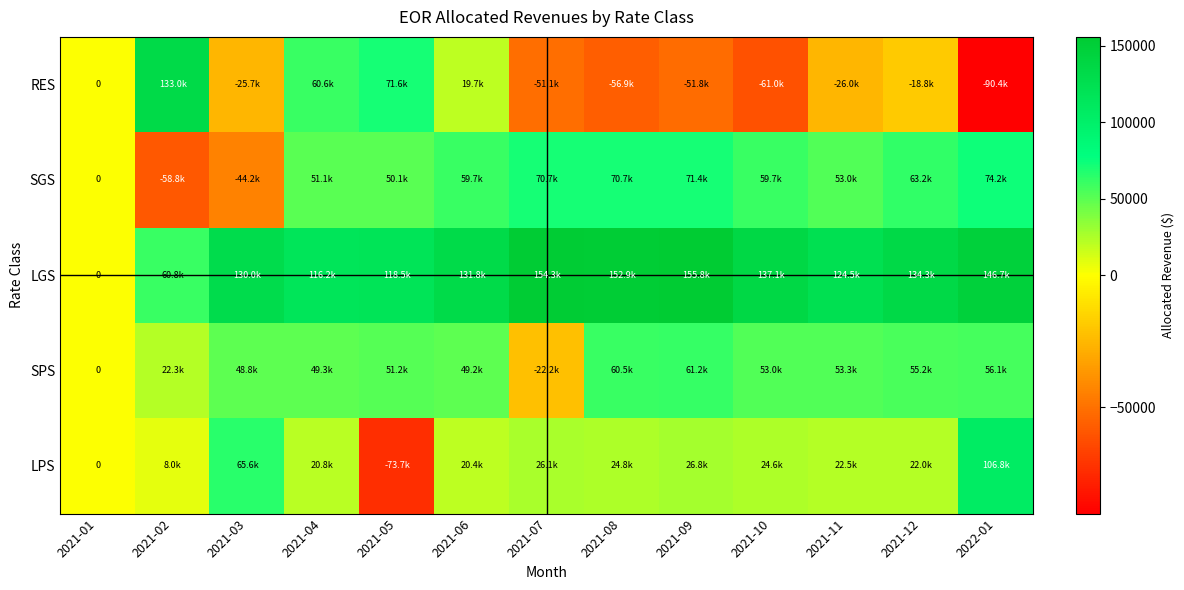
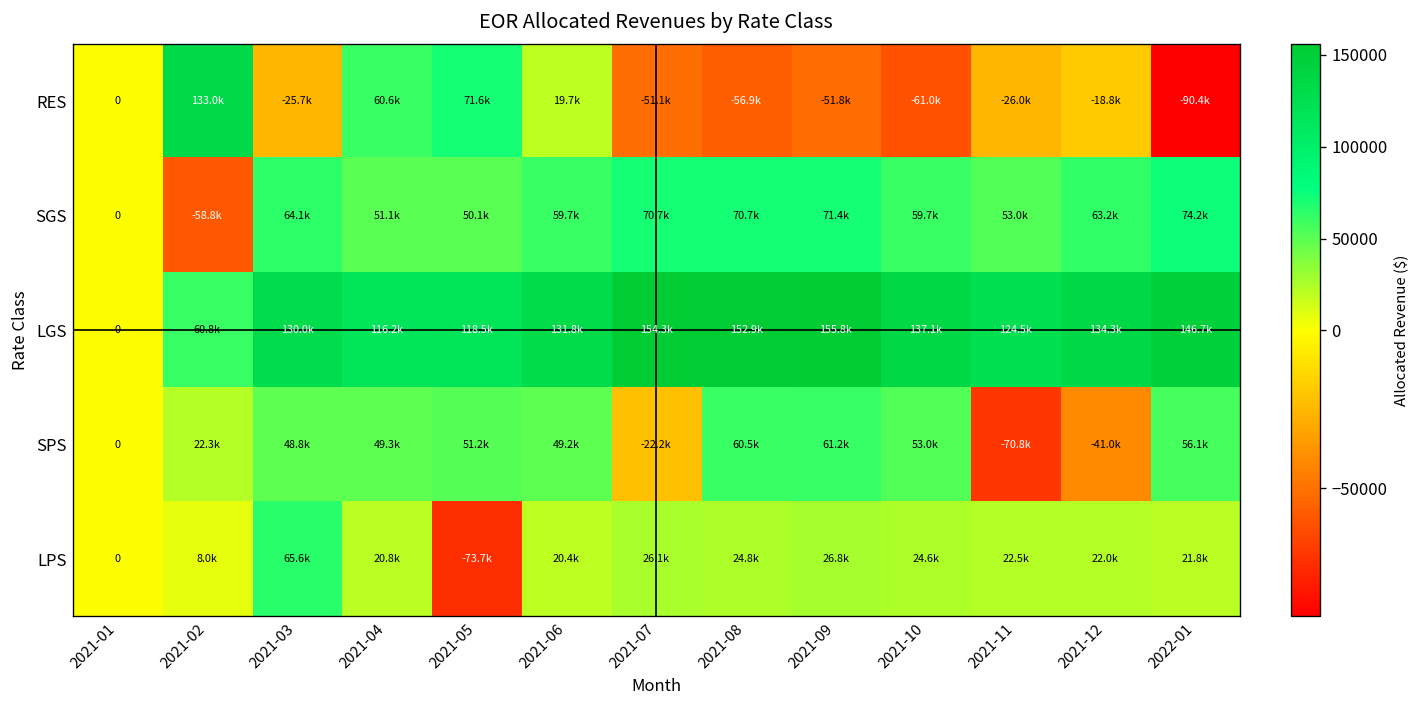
  {
    "RES": {
      "2021-01": "0",
      "2021-02": "133.0k",
      "2021-03": "-25.7k",
      "2021-04": "60.6k",
      "2021-05": "71.6k",
      "2021-06": "19.7k",
      "2021-07": "-51.1k",
      "2021-08": "-56.9k",
      "2021-09": "-51.8k",
      "2021-10": "-61.0k",
      "2021-11": "-26.0k",
      "2021-12": "-18.8k",
      "2022-01": "-90.4k"
    },
    "SGS": {
      "2021-01": "0",
      "2021-02": "-58.8k",
-     "2021-03": "-44.2k",
+     "2021-03": "64.1k",
      "2021-04": "51.1k",
      "2021-05": "50.1k",
      "2021-06": "59.7k",
      "2021-07": "70.7k",
      "2021-08": "70.7k",
      "2021-09": "71.4k",
      "2021-10": "59.7k",
      "2021-11": "53.0k",
      "2021-12": "63.2k",
      "2022-01": "74.2k"
    },
    "LGS": {
      "2021-01": "0",
      "2021-02": "60.8k",
      "2021-03": "130.0k",
      "2021-04": "116.2k",
      "2021-05": "118.5k",
      "2021-06": "131.8k",
      "2021-07": "154.3k",
      "2021-08": "152.9k",
      "2021-09": "155.8k",
      "2021-10": "137.1k",
      "2021-11": "124.5k",
      "2021-12": "134.3k",
      "2022-01": "146.7k"
    },
    "SPS": {
      "2021-01": "0",
      "2021-02": "22.3k",
      "2021-03": "48.8k",
      "2021-04": "49.3k",
      "2021-05": "51.2k",
      "2021-06": "49.2k",
      "2021-07": "-22.2k",
      "2021-08": "60.5k",
      "2021-09": "61.2k",
      "2021-10": "53.0k",
-     "2021-11": "53.3k",
-     "2021-12": "55.2k",
+     "2021-11": "-70.8k",
+     "2021-12": "-41.0k",
      "2022-01": "56.1k"
    },
    "LPS": {
      "2021-01": "0",
      "2021-02": "8.0k",
      "2021-03": "65.6k",
      "2021-04": "20.8k",
      "2021-05": "-73.7k",
      "2021-06": "20.4k",
      "2021-07": "26.1k",
      "2021-08": "24.8k",
      "2021-09": "26.8k",
      "2021-10": "24.6k",
      "2021-11": "22.5k",
      "2021-12": "22.0k",
-     "2022-01": "106.8k"
+     "2022-01": "21.8k"
    }
  }
